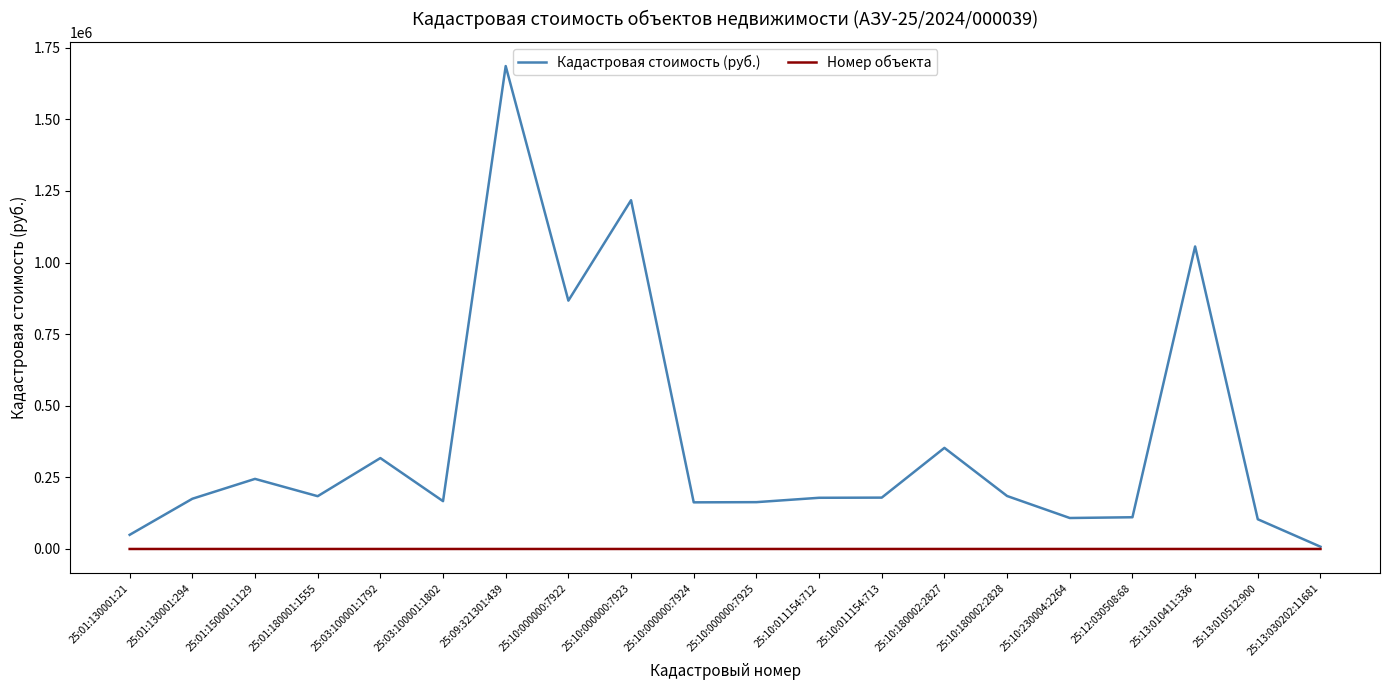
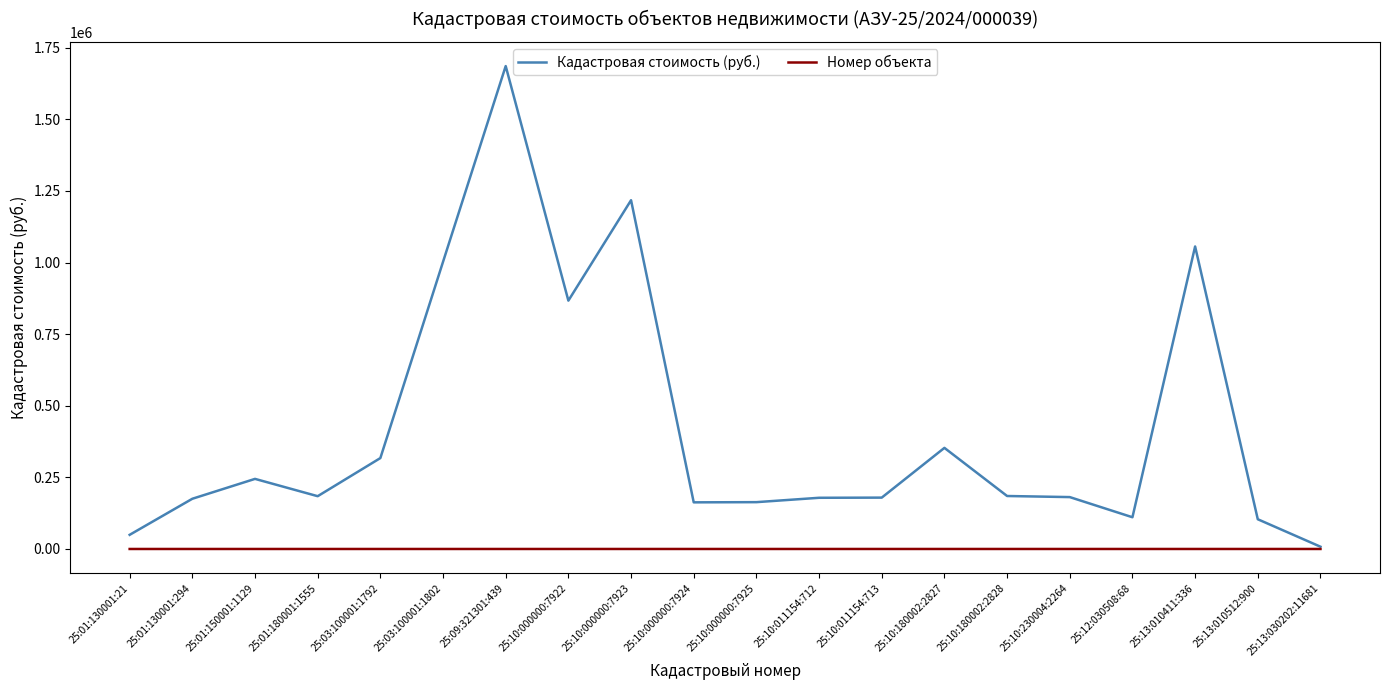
  {
    "Кадастровая стоимость (руб.)": {
      "25:01:130001:21": 50000,
      "25:01:130001:294": 180000,
      "25:01:150001:1129": 240000,
      "25:01:180001:1555": 180000,
      "25:03:100001:1792": 320000,
-     "25:03:100001:1802": 170000,
+     "25:03:100001:1802": 1000000,
      "25:09:321301:439": 1690000,
      "25:10:000000:7922": 870000,
      "25:10:000000:7923": 1220000,
      "25:10:000000:7924": 160000,
      "25:10:000000:7925": 160000,
      "25:10:011154:712": 180000,
      "25:10:011154:713": 180000,
      "25:10:180002:2827": 350000,
      "25:10:180002:2828": 180000,
-     "25:10:230004:2264": 110000,
+     "25:10:230004:2264": 180000,
      "25:12:030508:68": 110000,
      "25:13:010411:336": 1060000,
      "25:13:010512:900": 100000
    },
    "Номер объекта": {
      "25:01:130001:21": 0,
      "25:01:130001:294": 0,
      "25:01:150001:1129": 0,
      "25:01:180001:1555": 0,
      "25:03:100001:1792": 0,
      "25:03:100001:1802": 0,
      "25:09:321301:439": 0,
      "25:10:000000:7922": 0,
      "25:10:000000:7923": 0,
      "25:10:000000:7924": 0,
      "25:10:000000:7925": 0,
      "25:10:011154:712": 0,
      "25:10:011154:713": 0,
      "25:10:180002:2827": 0,
      "25:10:180002:2828": 0,
      "25:10:230004:2264": 0,
      "25:12:030508:68": 0,
      "25:13:010411:336": 0,
      "25:13:010512:900": 0
    }
  }
